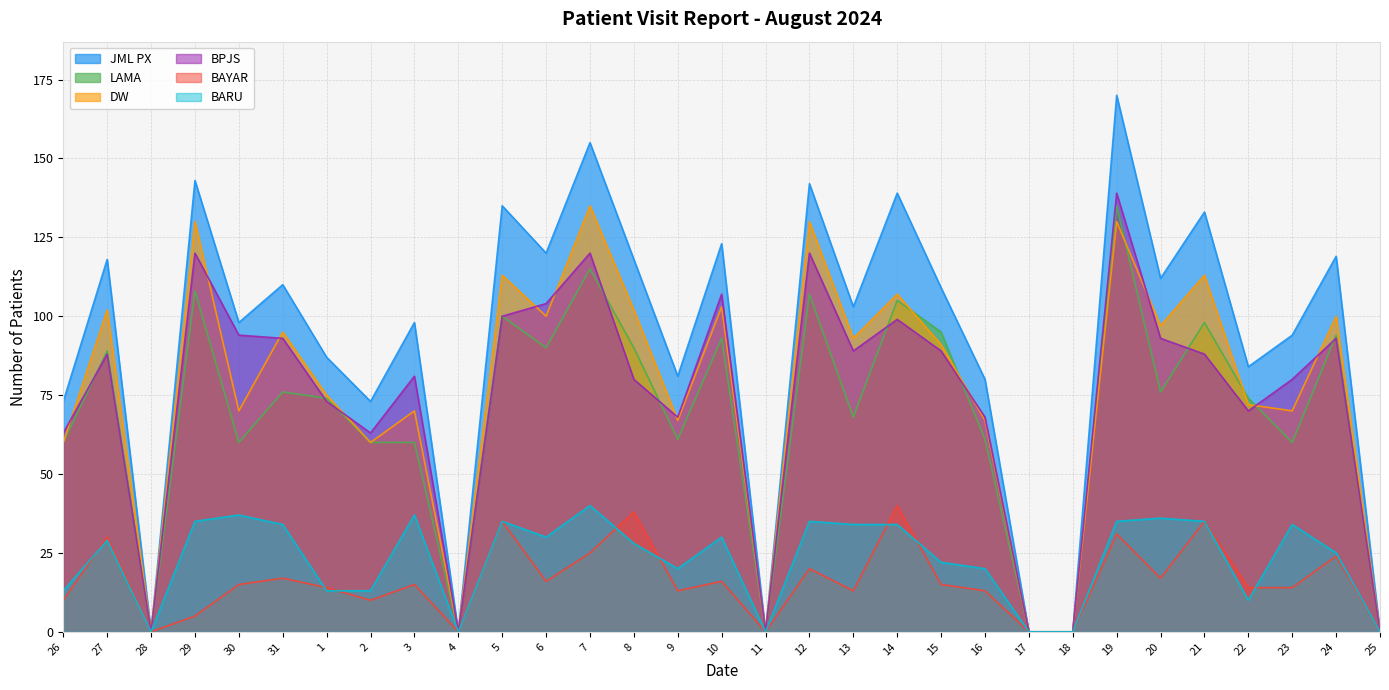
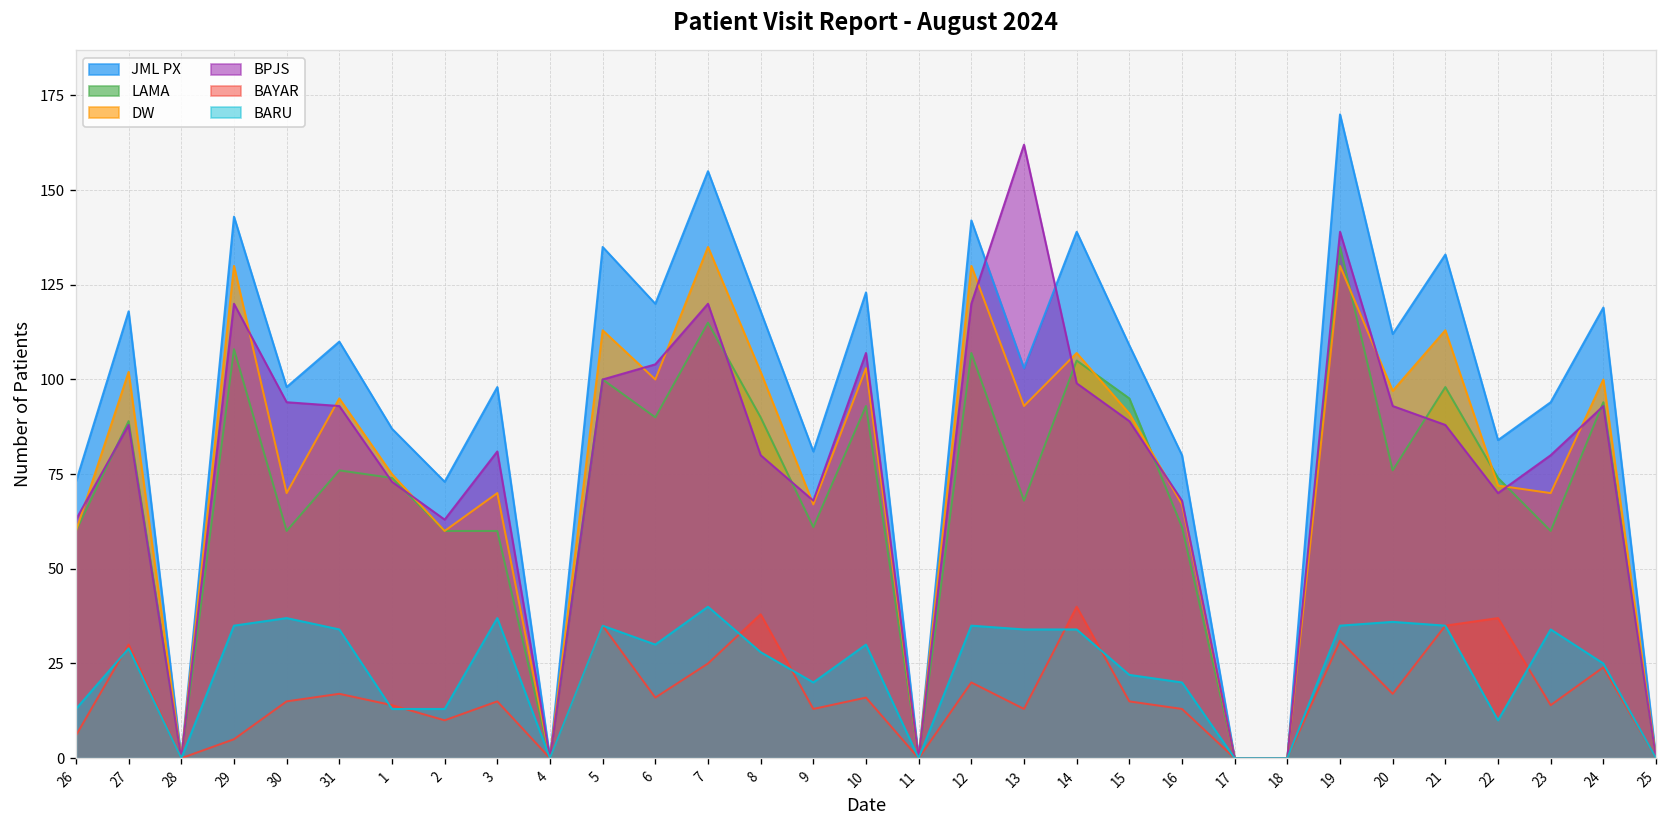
  {
    "LAMA": {
      "27": 89,
      "29": 108,
      "30": 60,
      "31": 76,
      "1": 74,
      "3": 60,
      "6": 90,
      "7": 115,
      "8": 90,
      "9": 61,
      "10": 93,
      "12": 107,
      "13": 68,
      "14": 105,
      "15": 95,
      "16": 61,
      "19": 135,
      "20": 76,
      "21": 98,
      "22": 74,
      "23": 60,
      "24": 94
    },
    "DW": {
      "27": 102,
      "29": 130,
      "30": 70,
      "31": 95,
      "1": 75,
      "3": 70,
      "5": 113,
      "6": 100,
      "7": 135,
      "8": 102,
      "9": 67,
      "10": 103,
      "12": 130,
      "13": 93,
      "14": 107,
      "15": 91,
      "16": 67,
      "19": 130,
      "20": 97,
      "21": 113,
      "22": 72,
      "23": 70,
      "24": 100
    },
    "BPJS": {
      "26": 63,
      "27": 88,
      "29": 120,
      "30": 94,
      "31": 93,
      "1": 73,
      "2": 63,
      "3": 81,
      "6": 104,
      "7": 120,
      "8": 80,
      "9": 68,
      "10": 107,
      "12": 120,
-     "13": 89,
+     "13": 162,
      "14": 99,
      "15": 89,
      "16": 68,
      "19": 139,
      "20": 93,
      "21": 88,
      "22": 70,
      "23": 80,
      "24": 93
    },
    "BAYAR": {
-     "26": 10,
+     "26": 6,
      "27": 30,
      "29": 5,
      "30": 15,
      "31": 17,
      "1": 14,
      "2": 10,
      "3": 15,
      "6": 16,
      "7": 25,
      "8": 38,
      "9": 13,
      "10": 16,
      "12": 20,
      "13": 13,
      "14": 40,
      "15": 15,
      "16": 13,
      "19": 31,
      "20": 17,
-     "22": 14,
+     "22": 37,
      "23": 14,
      "24": 24
    }
  }
